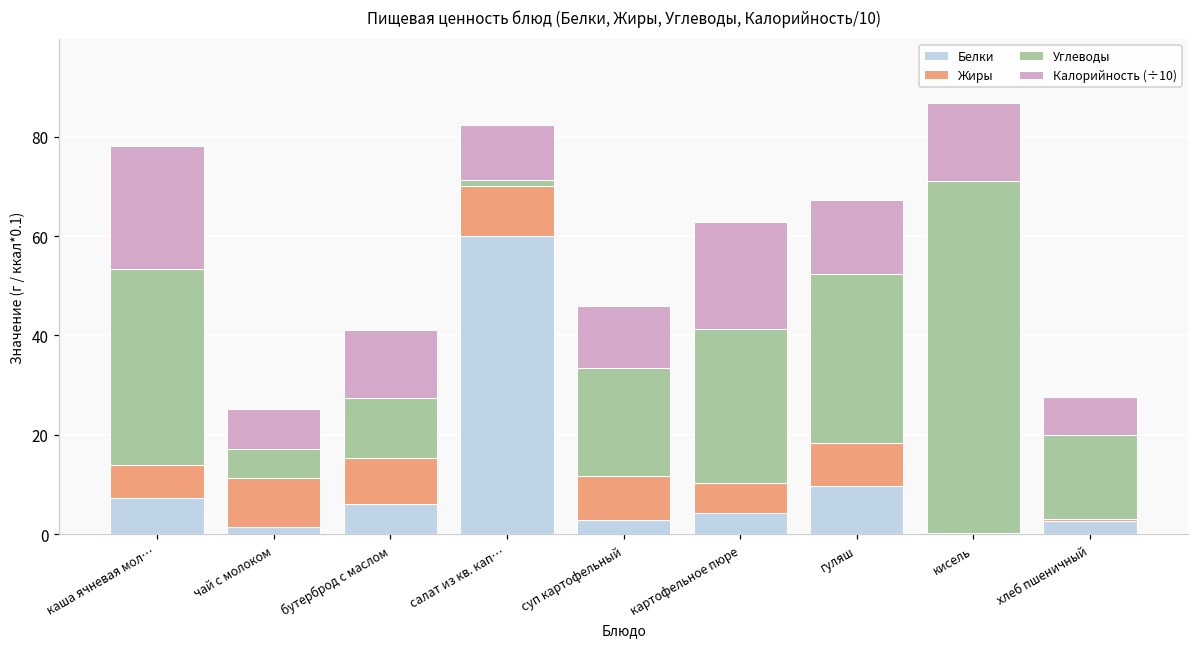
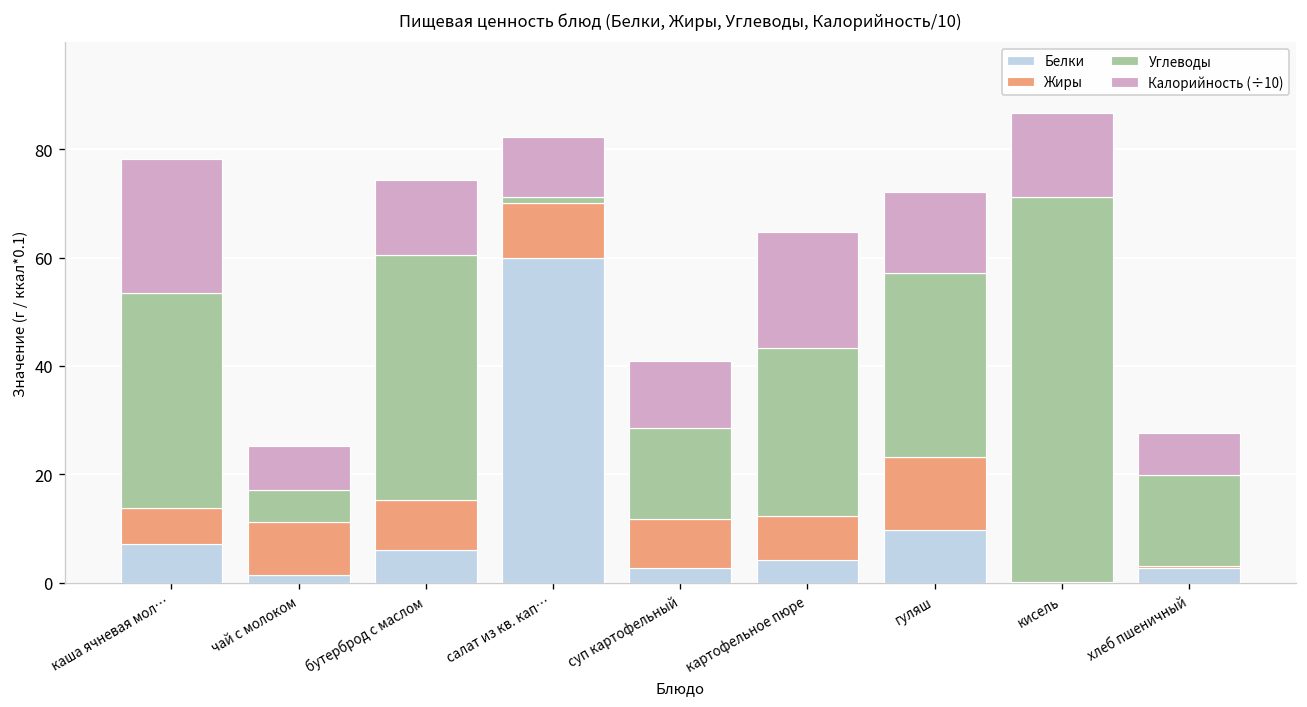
  {
    "Жиры": {
      "каша ячневая мол…": 7,
      "чай с молоком": 10,
      "бутерброд с маслом": 9,
      "салат из кв. кап…": 10,
      "суп картофельный": 9,
-     "картофельное пюре": 6,
-     "гуляш": 9,
+     "картофельное пюре": 8,
+     "гуляш": 14,
      "кисель": 0
    },
    "Углеводы": {
      "каша ячневая мол…": 40,
      "чай с молоком": 6,
-     "бутерброд с маслом": 12,
+     "бутерброд с маслом": 45,
      "салат из кв. кап…": 1,
-     "суп картофельный": 22,
+     "суп картофельный": 17,
      "картофельное пюре": 31,
      "гуляш": 34,
      "кисель": 71,
      "хлеб пшеничный": 17
    }
  }
